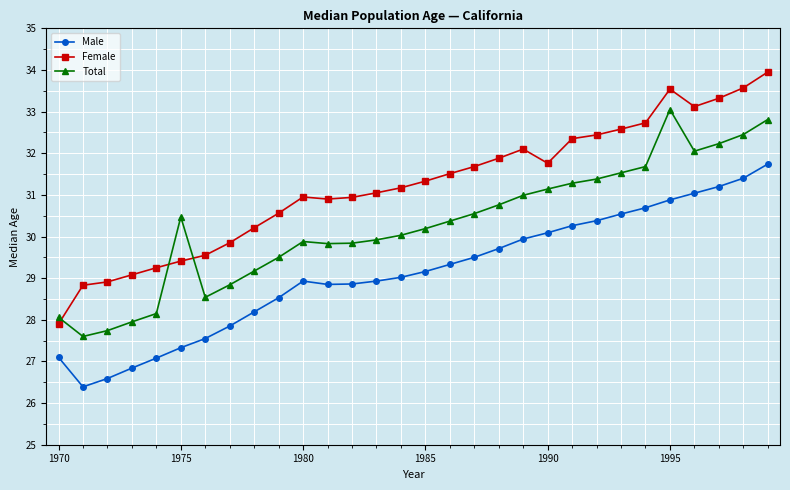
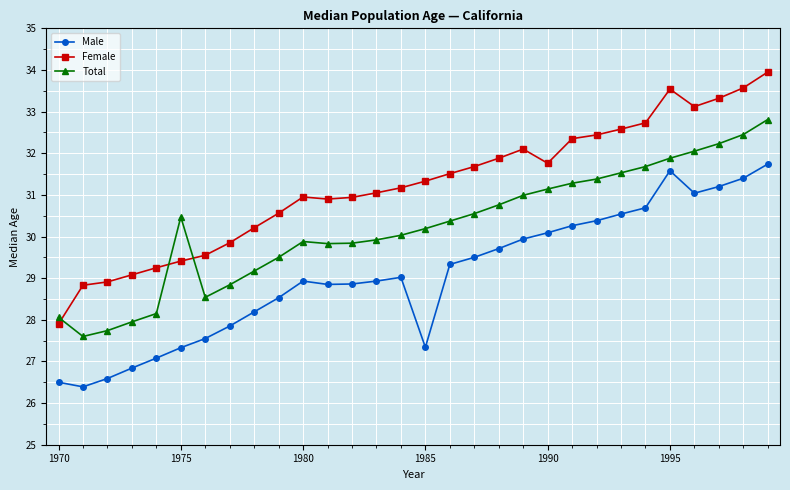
  {
    "Male": {
-     "1970": 27.1,
+     "1970": 26.5,
      "1975": 27.3,
      "1980": 28.9,
-     "1985": 29.2,
+     "1985": 27.3,
      "1990": 30.1,
-     "1995": 30.9
+     "1995": 31.6
    },
    "Female": {
      "1970": 27.9,
      "1975": 29.4,
      "1980": 31.0,
      "1985": 31.3,
      "1990": 31.8,
      "1995": 33.5
    },
    "Total": {
      "1970": 28.1,
      "1975": 30.5,
      "1980": 29.9,
      "1985": 30.2,
      "1990": 31.1,
-     "1995": 33.1
+     "1995": 31.9
    }
  }
